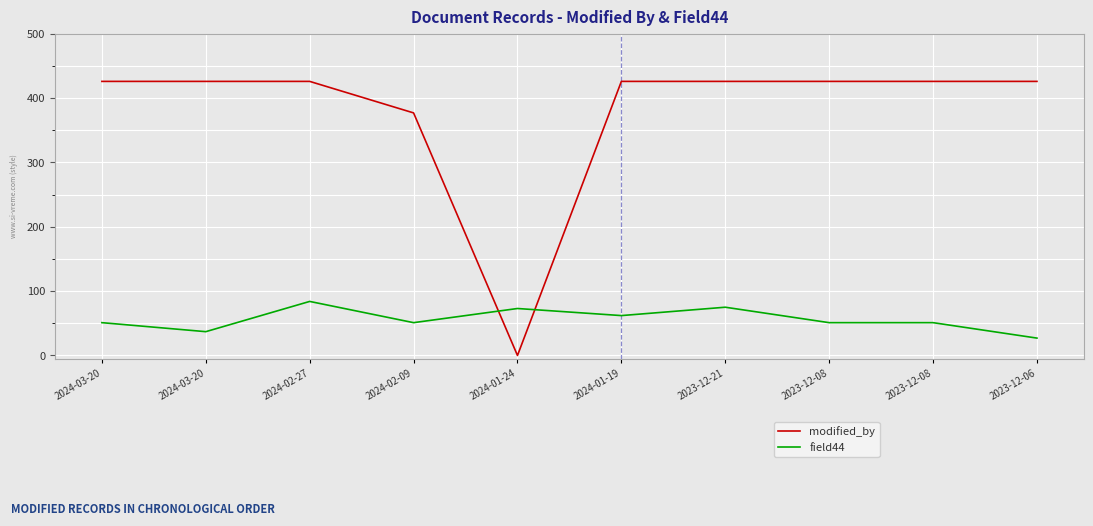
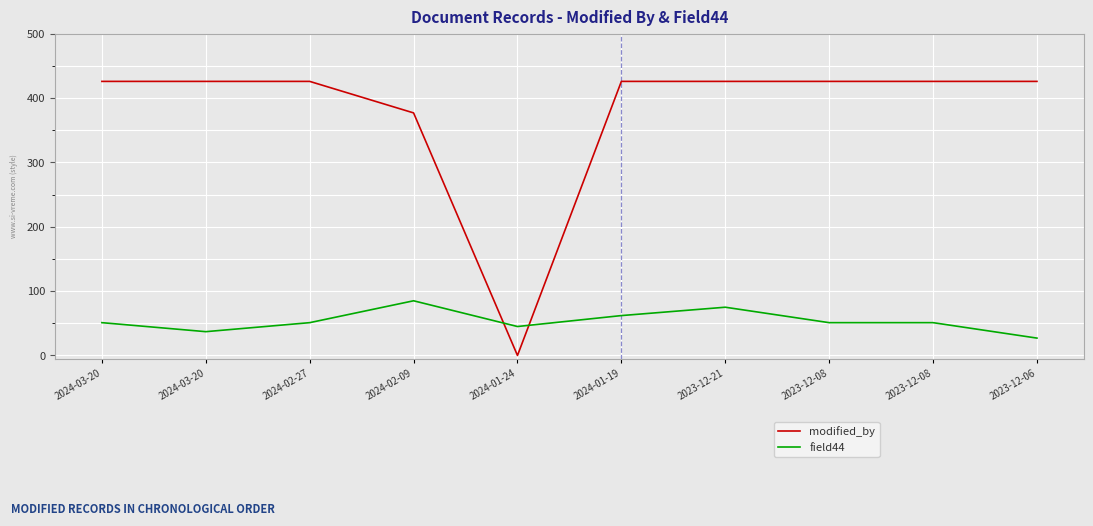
  {
    "modified_by": {
      "2024-02-27": 430,
      "2024-02-09": 380,
      "2024-01-24": 0,
      "2024-01-19": 430,
      "2023-12-21": 430,
      "2023-12-06": 430
    },
    "field44": {
-     "2024-02-27": 80,
-     "2024-02-09": 50,
-     "2024-01-24": 70,
+     "2024-02-27": 50,
+     "2024-02-09": 90,
+     "2024-01-24": 50,
      "2024-01-19": 60,
      "2023-12-21": 80,
      "2023-12-06": 30
    }
  }
